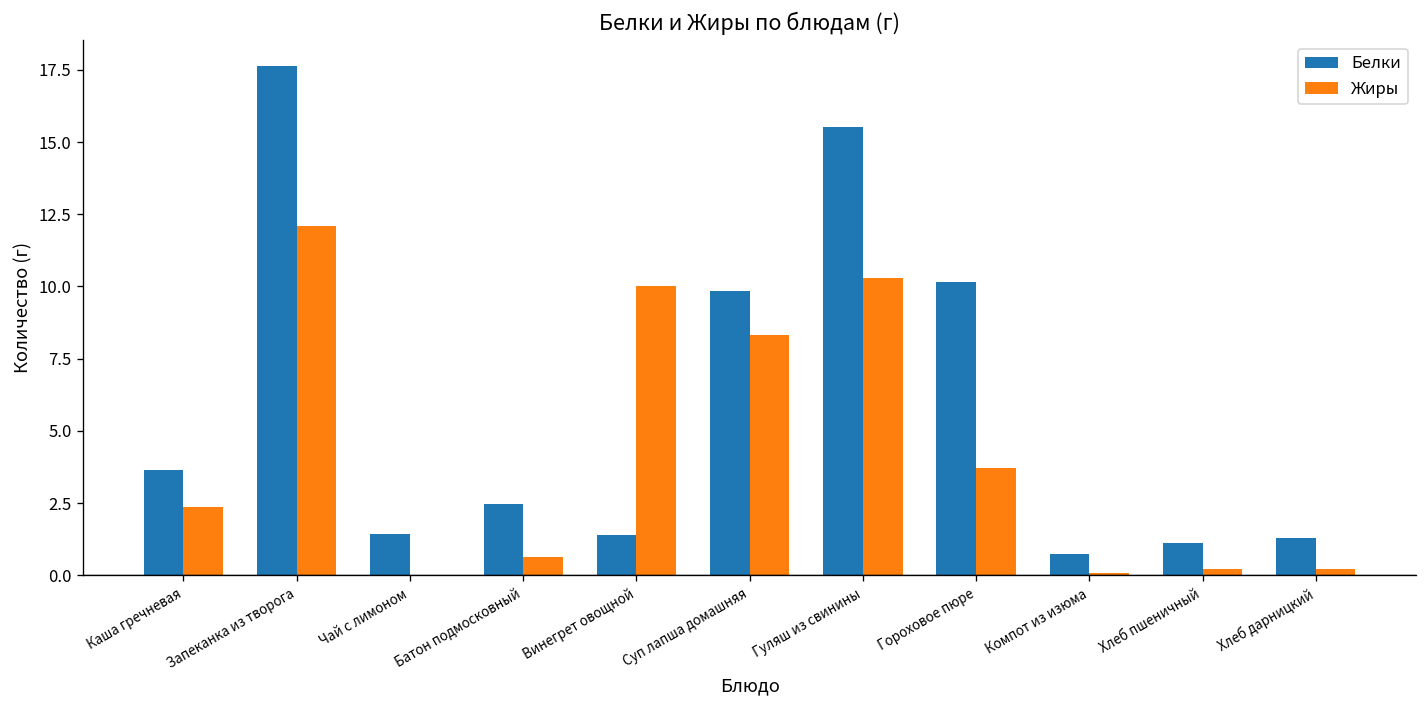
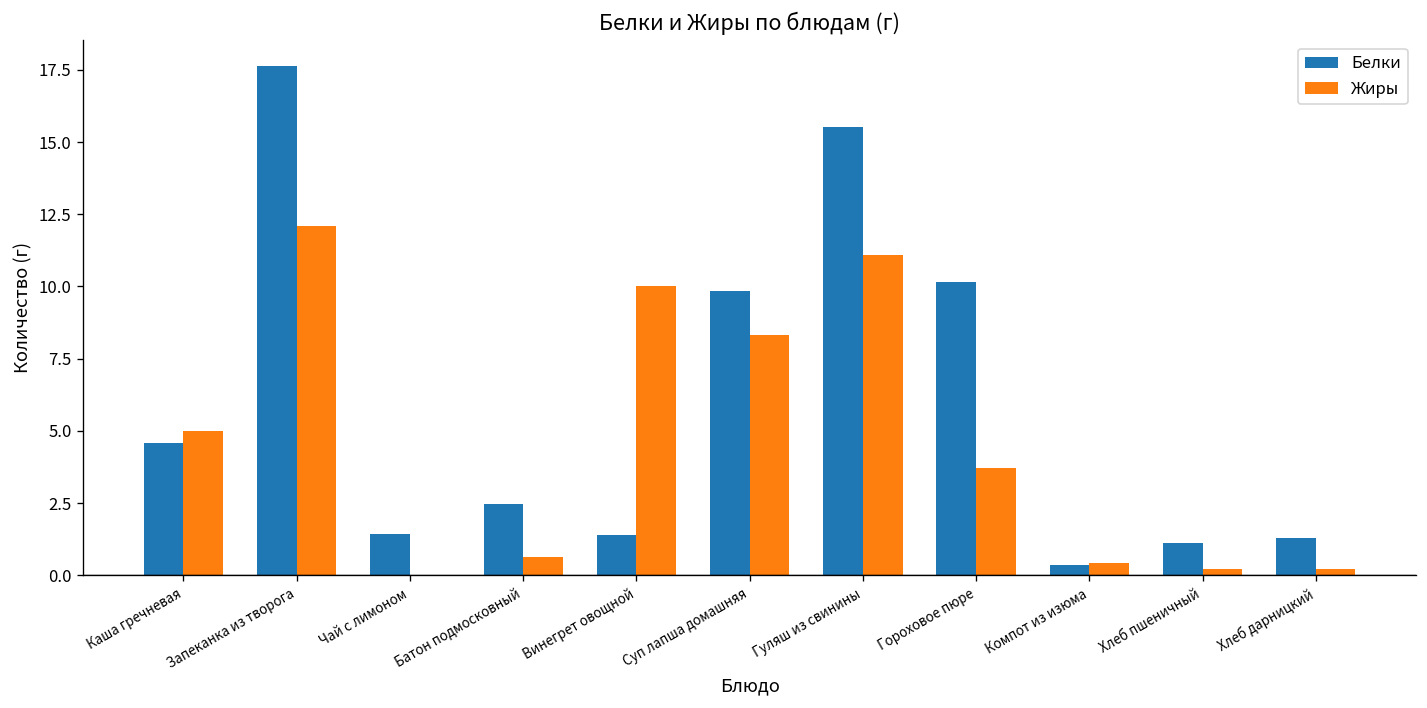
  {
    "Белки": {
-     "Каша гречневая": 3.7,
+     "Каша гречневая": 4.6,
      "Запеканка из творога": 17.6,
      "Чай с лимоном": 1.4,
      "Батон подмосковный": 2.5,
      "Винегрет овощной": 1.4,
      "Суп лапша домашняя": 9.9,
      "Гуляш из свинины": 15.5,
      "Гороховое пюре": 10.2,
-     "Компот из изюма": 0.7,
+     "Компот из изюма": 0.4,
      "Хлеб пшеничный": 1.1,
      "Хлеб дарницкий": 1.3
    },
    "Жиры": {
-     "Каша гречневая": 2.4,
+     "Каша гречневая": 5.0,
      "Запеканка из творога": 12.1,
      "Батон подмосковный": 0.6,
      "Винегрет овощной": 10.0,
      "Суп лапша домашняя": 8.3,
-     "Гуляш из свинины": 10.3,
+     "Гуляш из свинины": 11.1,
      "Гороховое пюре": 3.7,
-     "Компот из изюма": 0.1,
+     "Компот из изюма": 0.4,
      "Хлеб пшеничный": 0.2,
      "Хлеб дарницкий": 0.2
    }
  }
